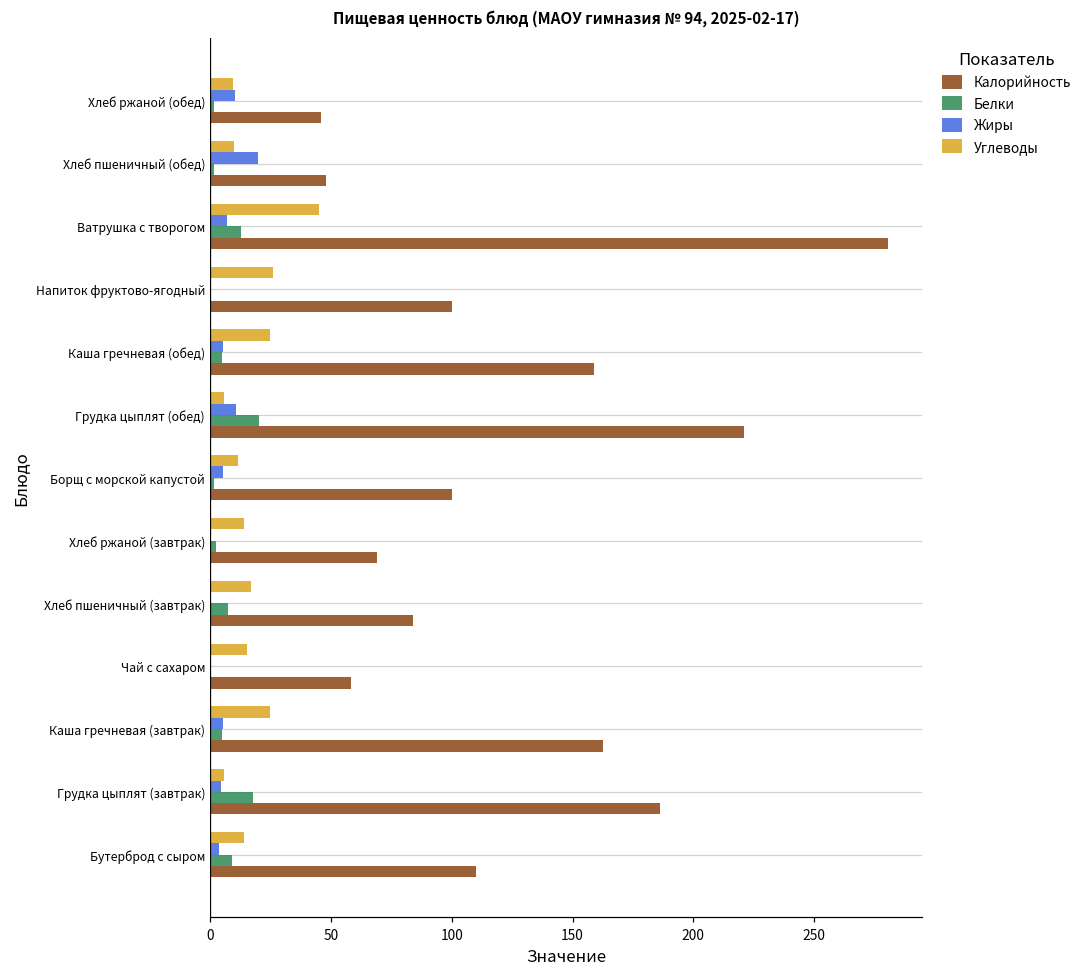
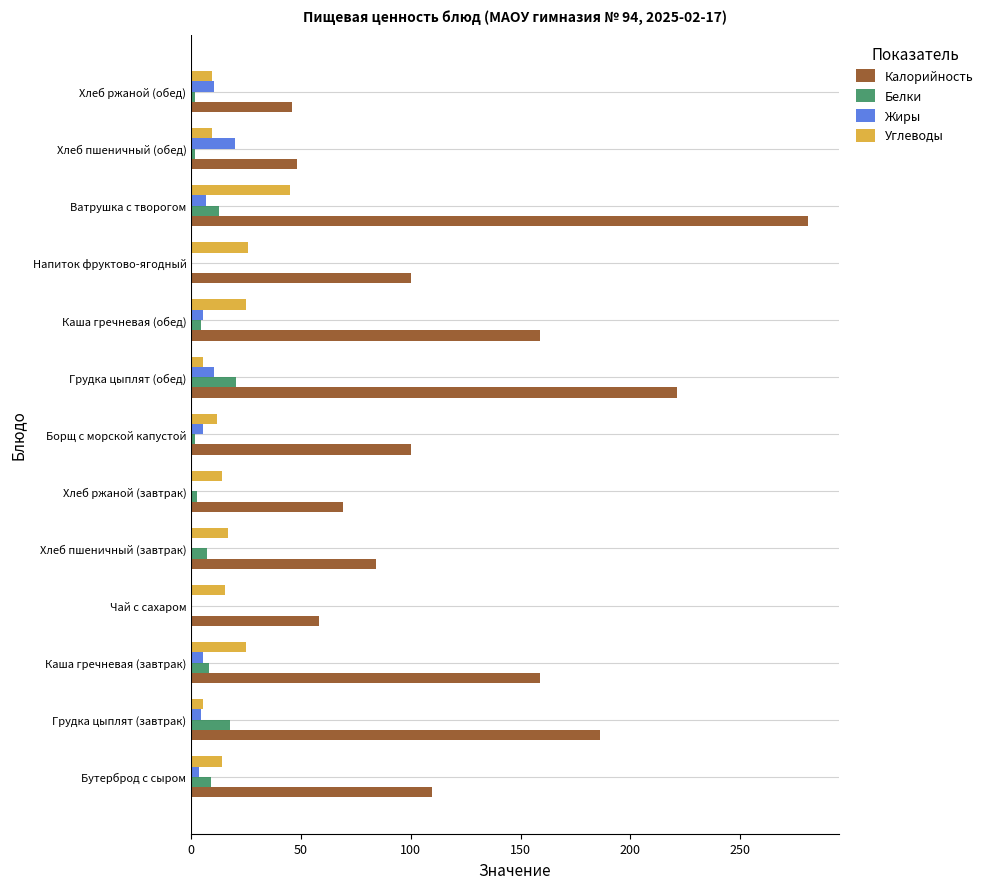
  {
    "Калорийность": {
      "Хлеб ржаной (обед)": 46,
      "Хлеб пшеничный (обед)": 48,
      "Ватрушка с творогом": 281,
      "Напиток фруктово-ягодный": 100,
      "Каша гречневая (обед)": 159,
      "Грудка цыплят (обед)": 221,
      "Борщ с морской капустой": 100,
      "Хлеб ржаной (завтрак)": 69,
      "Хлеб пшеничный (завтрак)": 84,
      "Чай с сахаром": 58,
-     "Каша гречневая (завтрак)": 163,
+     "Каша гречневая (завтрак)": 159,
      "Грудка цыплят (завтрак)": 186,
      "Бутерброд с сыром": 110
    },
    "Белки": {
      "Хлеб ржаной (обед)": 2,
      "Хлеб пшеничный (обед)": 2,
      "Ватрушка с творогом": 13,
      "Каша гречневая (обед)": 5,
      "Грудка цыплят (обед)": 20,
      "Борщ с морской капустой": 2,
      "Хлеб ржаной (завтрак)": 2,
      "Хлеб пшеничный (завтрак)": 7,
-     "Каша гречневая (завтрак)": 5,
+     "Каша гречневая (завтрак)": 8,
      "Грудка цыплят (завтрак)": 18,
      "Бутерброд с сыром": 9
    },
    "Жиры": {
      "Хлеб ржаной (обед)": 10,
      "Хлеб пшеничный (обед)": 20,
      "Ватрушка с творогом": 7,
      "Каша гречневая (обед)": 5,
      "Грудка цыплят (обед)": 10,
      "Борщ с морской капустой": 5,
      "Чай с сахаром": 0,
      "Каша гречневая (завтрак)": 5,
      "Грудка цыплят (завтрак)": 4,
      "Бутерброд с сыром": 4
    },
    "Углеводы": {
      "Хлеб ржаной (обед)": 9,
      "Хлеб пшеничный (обед)": 10,
      "Ватрушка с творогом": 45,
      "Напиток фруктово-ягодный": 26,
      "Каша гречневая (обед)": 25,
      "Грудка цыплят (обед)": 6,
      "Борщ с морской капустой": 12,
      "Хлеб ржаной (завтрак)": 14,
      "Хлеб пшеничный (завтрак)": 17,
      "Чай с сахаром": 15,
      "Каша гречневая (завтрак)": 25,
      "Грудка цыплят (завтрак)": 6,
      "Бутерброд с сыром": 14
    }
  }
